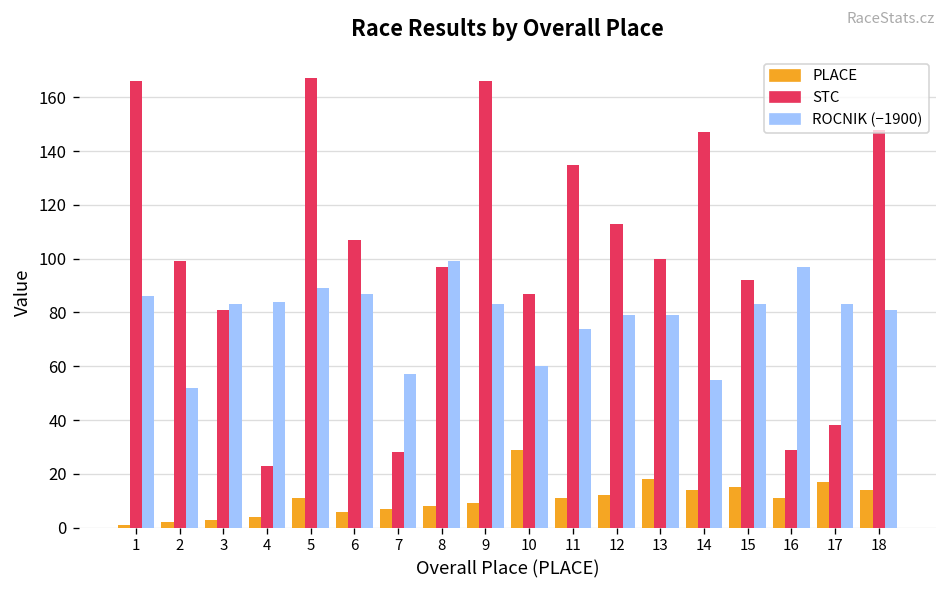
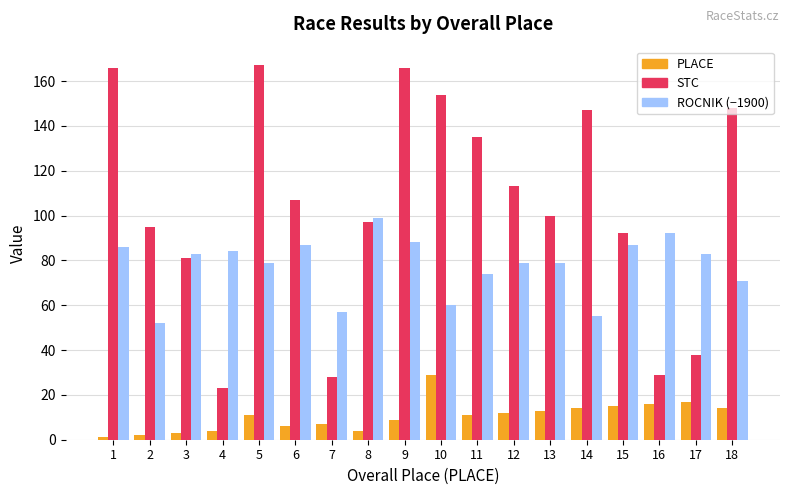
  {
    "PLACE": {
      "2": 2,
      "3": 3,
      "4": 4,
      "5": 11,
      "6": 6,
      "7": 7,
-     "8": 8,
+     "8": 4,
      "9": 9,
      "10": 29,
      "11": 11,
      "12": 12,
-     "13": 18,
+     "13": 13,
      "14": 14,
      "15": 15,
-     "16": 11,
+     "16": 16,
      "17": 17,
      "18": 14
    },
    "STC": {
      "1": 166,
-     "2": 99,
+     "2": 95,
      "3": 81,
      "4": 23,
      "5": 167,
      "6": 107,
      "7": 28,
      "8": 97,
      "9": 166,
-     "10": 87,
+     "10": 154,
      "11": 135,
      "12": 113,
      "13": 100,
      "14": 147,
      "15": 92,
      "16": 29,
      "17": 38
    },
    "ROCNIK (−1900)": {
      "1": 86,
      "2": 52,
      "3": 83,
      "4": 84,
-     "5": 89,
+     "5": 79,
      "6": 87,
      "7": 57,
      "8": 99,
-     "9": 83,
+     "9": 88,
      "10": 60,
      "11": 74,
      "12": 79,
      "13": 79,
      "14": 55,
-     "15": 83,
-     "16": 97,
+     "15": 87,
+     "16": 92,
      "17": 83,
-     "18": 81
+     "18": 71
    }
  }
